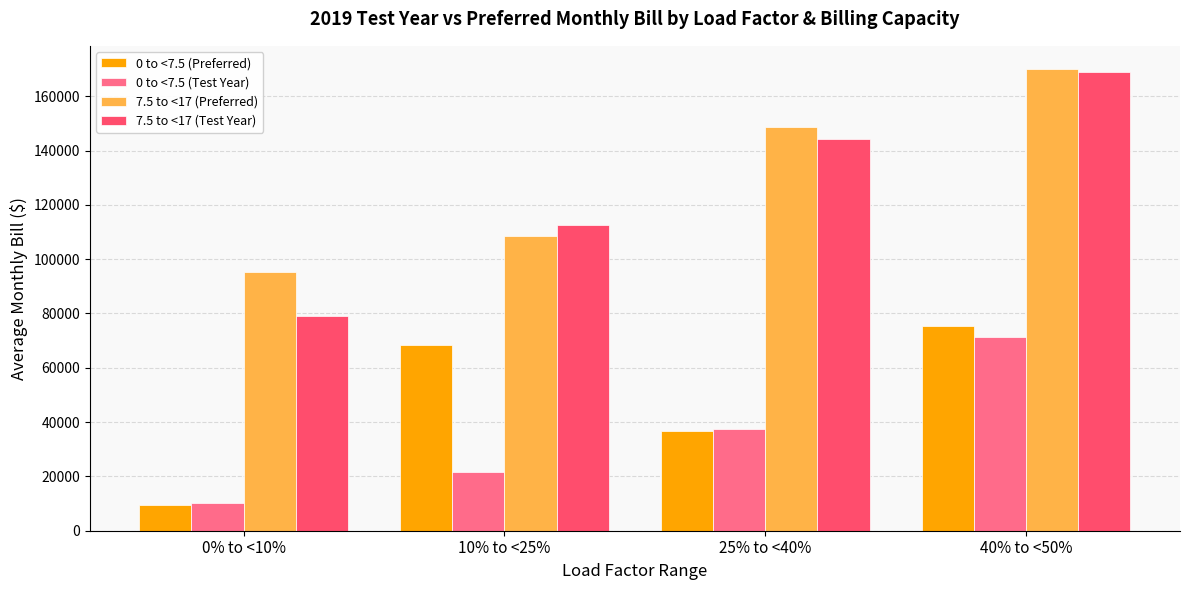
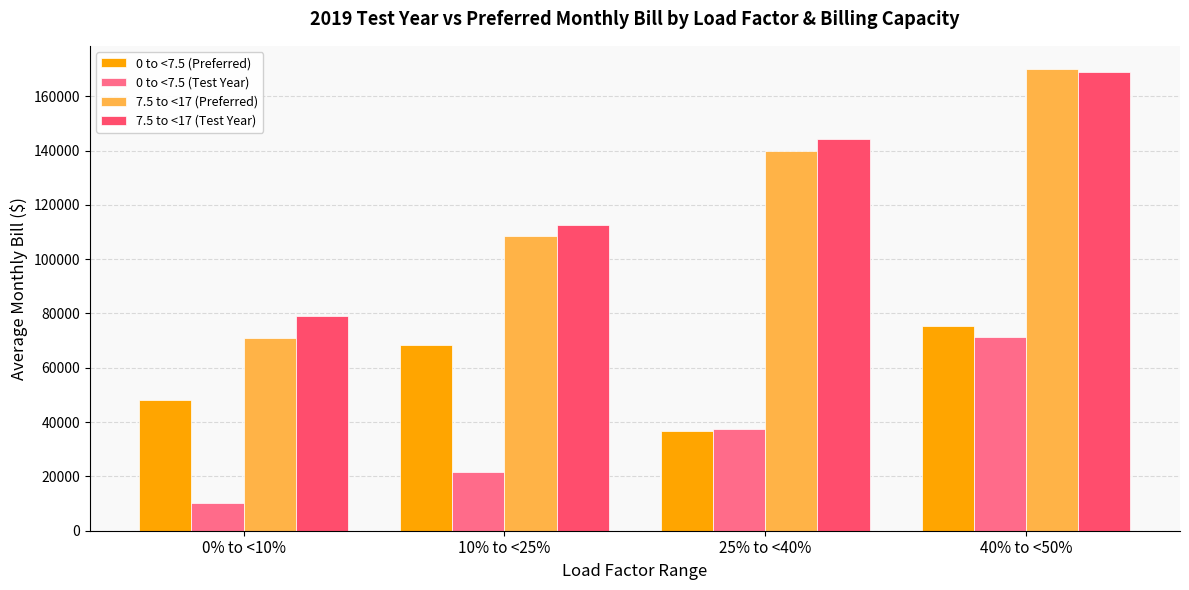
  {
    "0 to <7.5 (Preferred)": {
-     "0% to <10%": 9000,
+     "0% to <10%": 48000,
      "10% to <25%": 69000,
      "25% to <40%": 37000,
      "40% to <50%": 76000
    },
    "7.5 to <17 (Preferred)": {
-     "0% to <10%": 95000,
+     "0% to <10%": 71000,
      "10% to <25%": 109000,
-     "25% to <40%": 149000,
+     "25% to <40%": 140000,
      "40% to <50%": 170000
    }
  }
